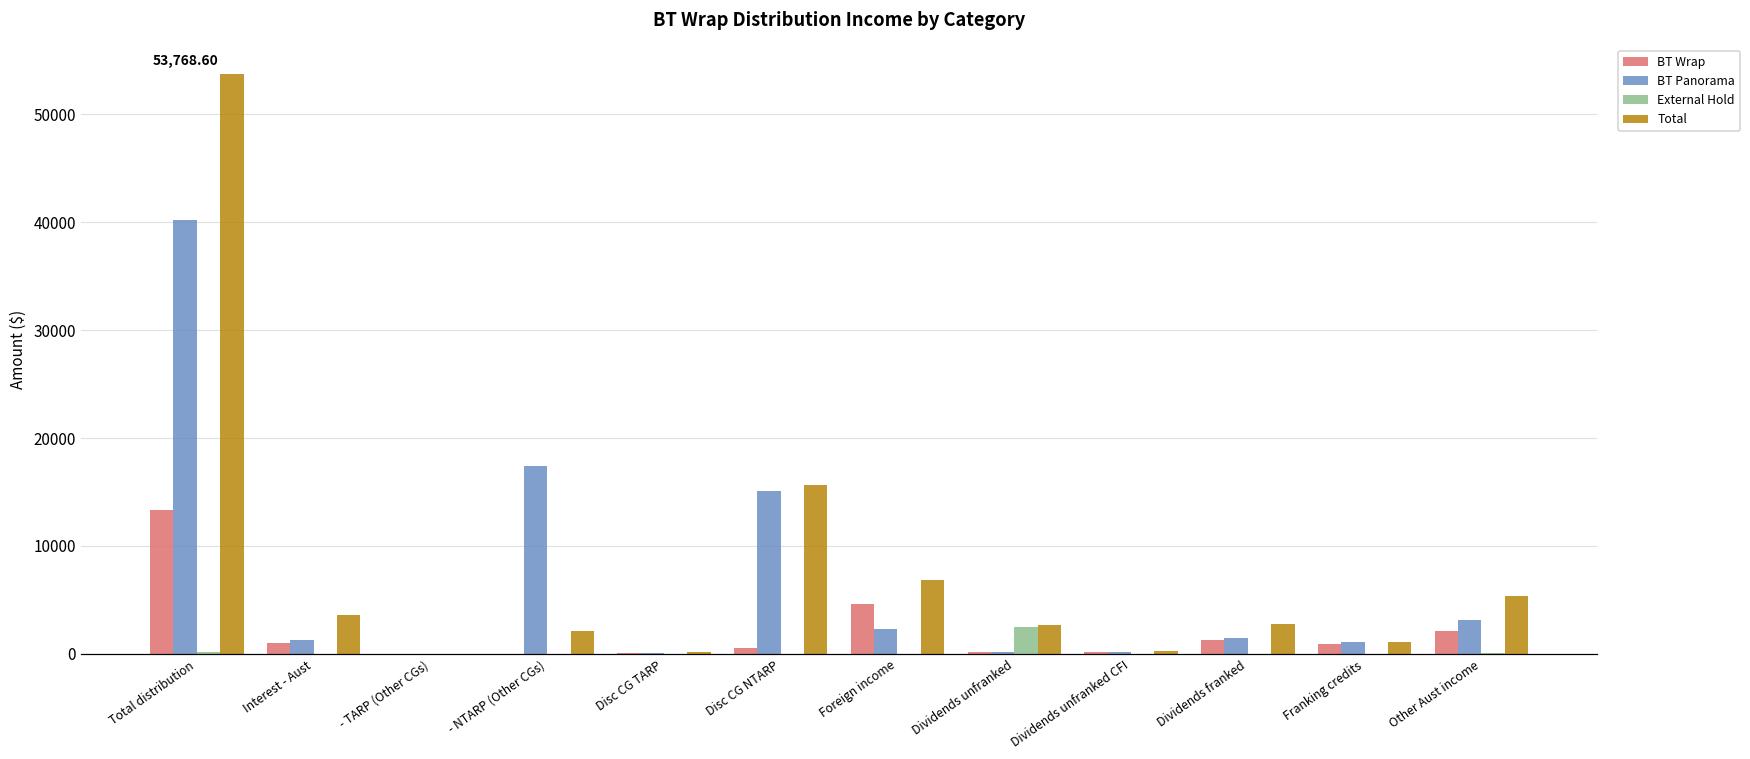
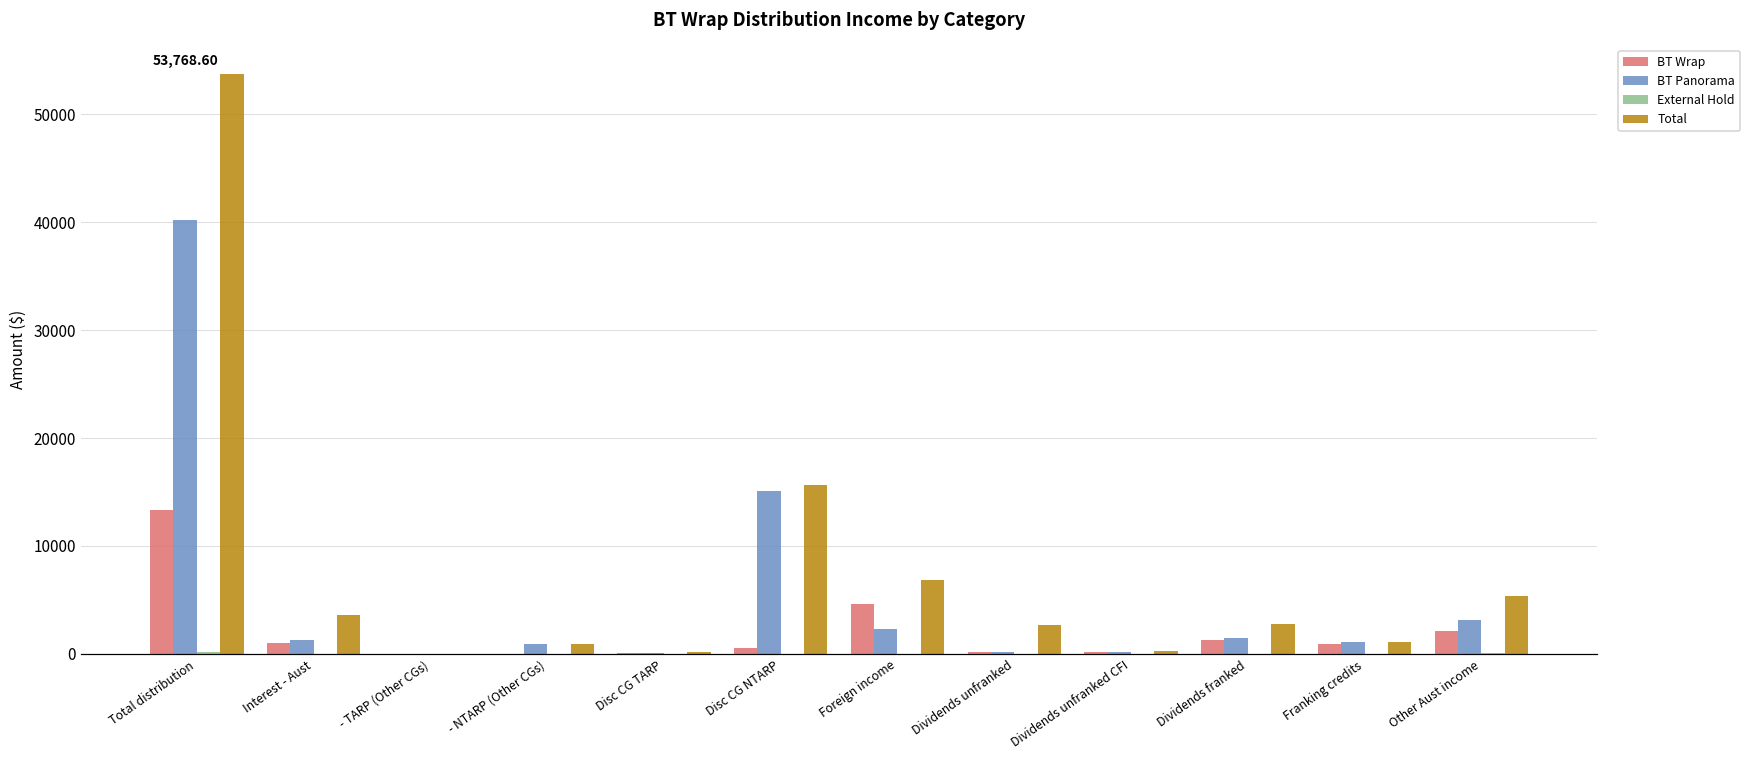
  {
    "BT Wrap": {
      "Total distribution": 13000,
      "Interest - Aust": 1000,
      "Disc CG NTARP": 1000,
      "Foreign income": 5000,
      "Dividends franked": 1000,
      "Franking credits": 1000,
      "Other Aust income": 2000
    },
    "BT Panorama": {
      "Total distribution": 40000,
      "Interest - Aust": 1000,
-     "- NTARP (Other CGs)": 17000,
+     "- NTARP (Other CGs)": 1000,
      "Disc CG NTARP": 15000,
      "Foreign income": 2000,
      "Dividends franked": 1000,
      "Franking credits": 1000,
      "Other Aust income": 3000
    },
    "External Hold": {
      "- TARP (Other CGs)": 0,
      "- NTARP (Other CGs)": 0,
      "Foreign income": 0,
-     "Dividends unfranked": 2000,
+     "Dividends unfranked": 0,
      "Dividends unfranked CFI": 0,
      "Dividends franked": 0,
      "Franking credits": 0
    },
    "Total": {
      "Interest - Aust": 4000,
-     "- NTARP (Other CGs)": 2000,
+     "- NTARP (Other CGs)": 1000,
      "Disc CG NTARP": 16000,
      "Foreign income": 7000,
      "Dividends unfranked": 3000,
      "Dividends unfranked CFI": 0,
      "Dividends franked": 3000,
      "Franking credits": 1000,
      "Other Aust income": 5000
    }
  }
